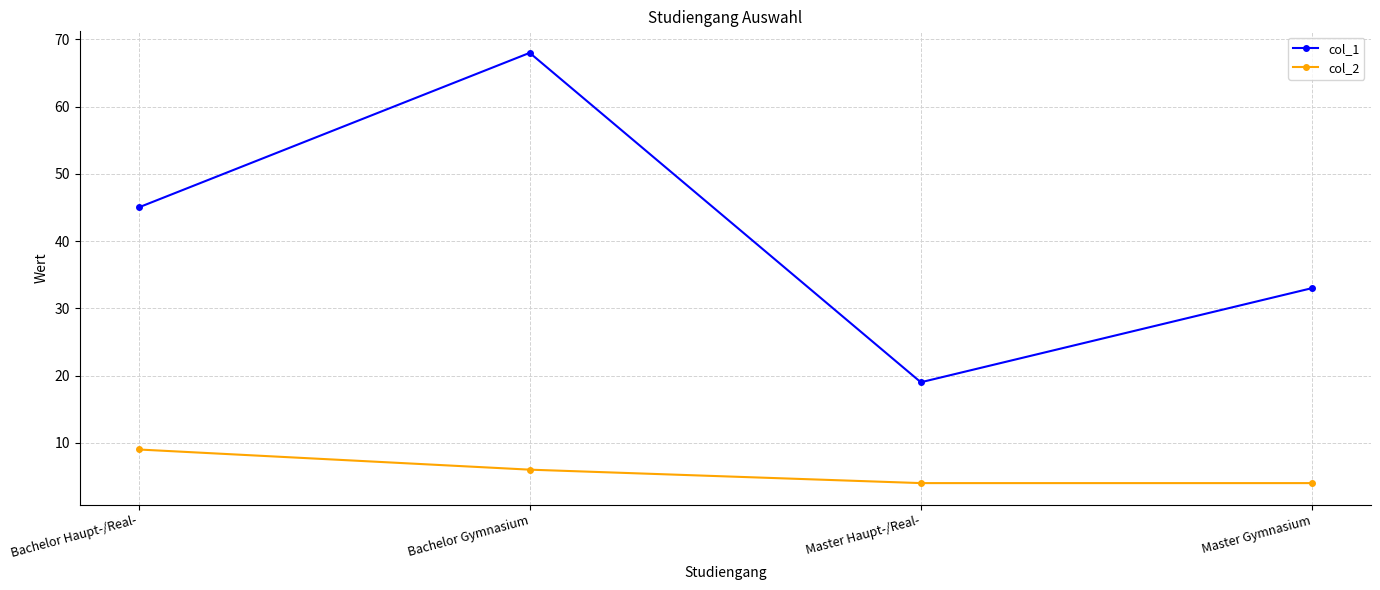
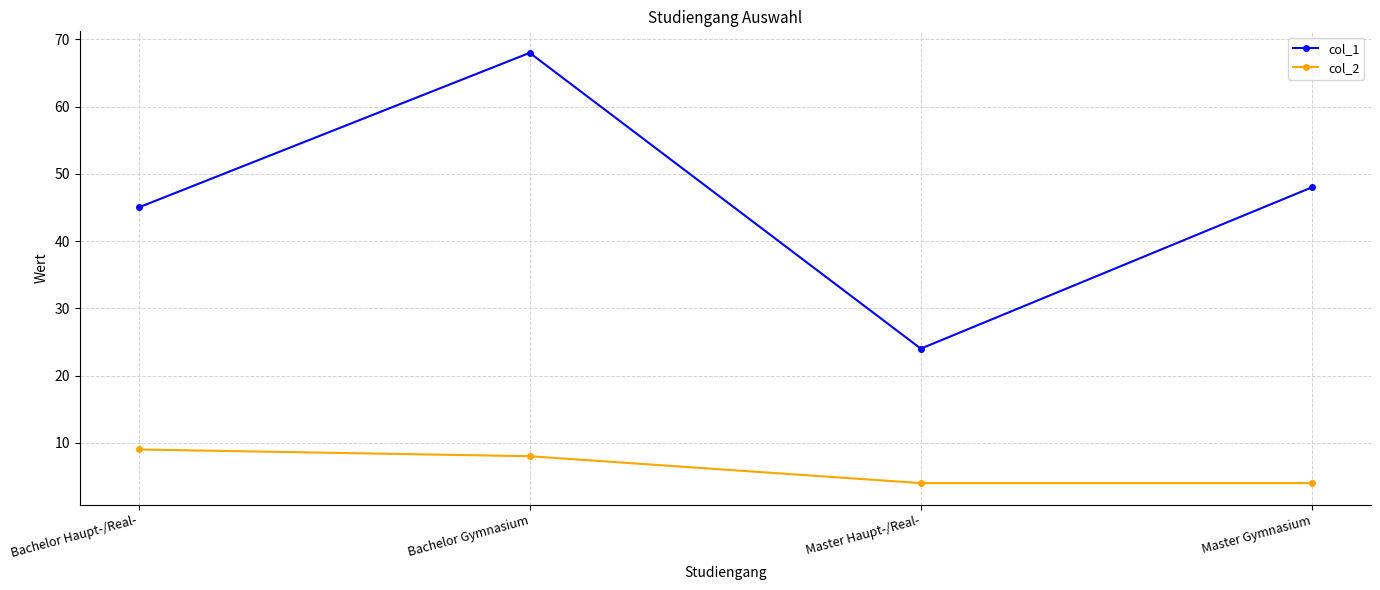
  {
    "col_1": {
      "Bachelor Haupt-/Real-": 45,
      "Bachelor Gymnasium": 68,
-     "Master Haupt-/Real-": 19,
-     "Master Gymnasium": 33
+     "Master Haupt-/Real-": 24,
+     "Master Gymnasium": 48
    },
    "col_2": {
      "Bachelor Haupt-/Real-": 9,
-     "Bachelor Gymnasium": 6,
+     "Bachelor Gymnasium": 8,
      "Master Haupt-/Real-": 4,
      "Master Gymnasium": 4
    }
  }
